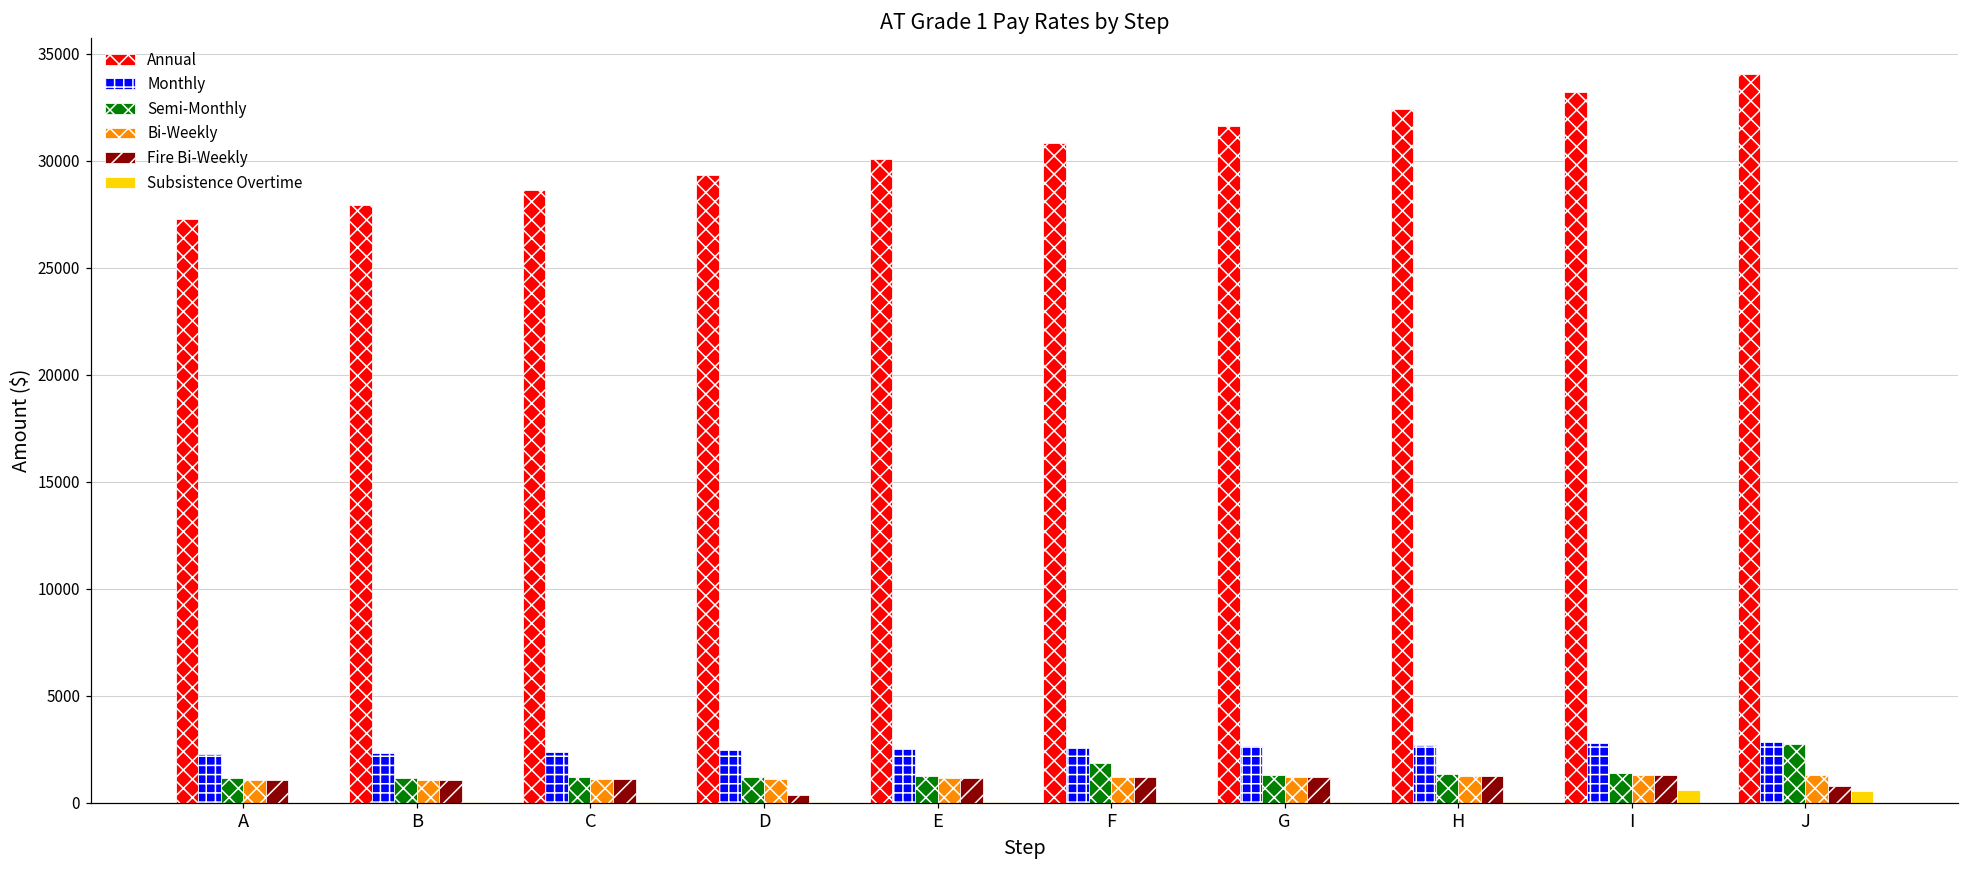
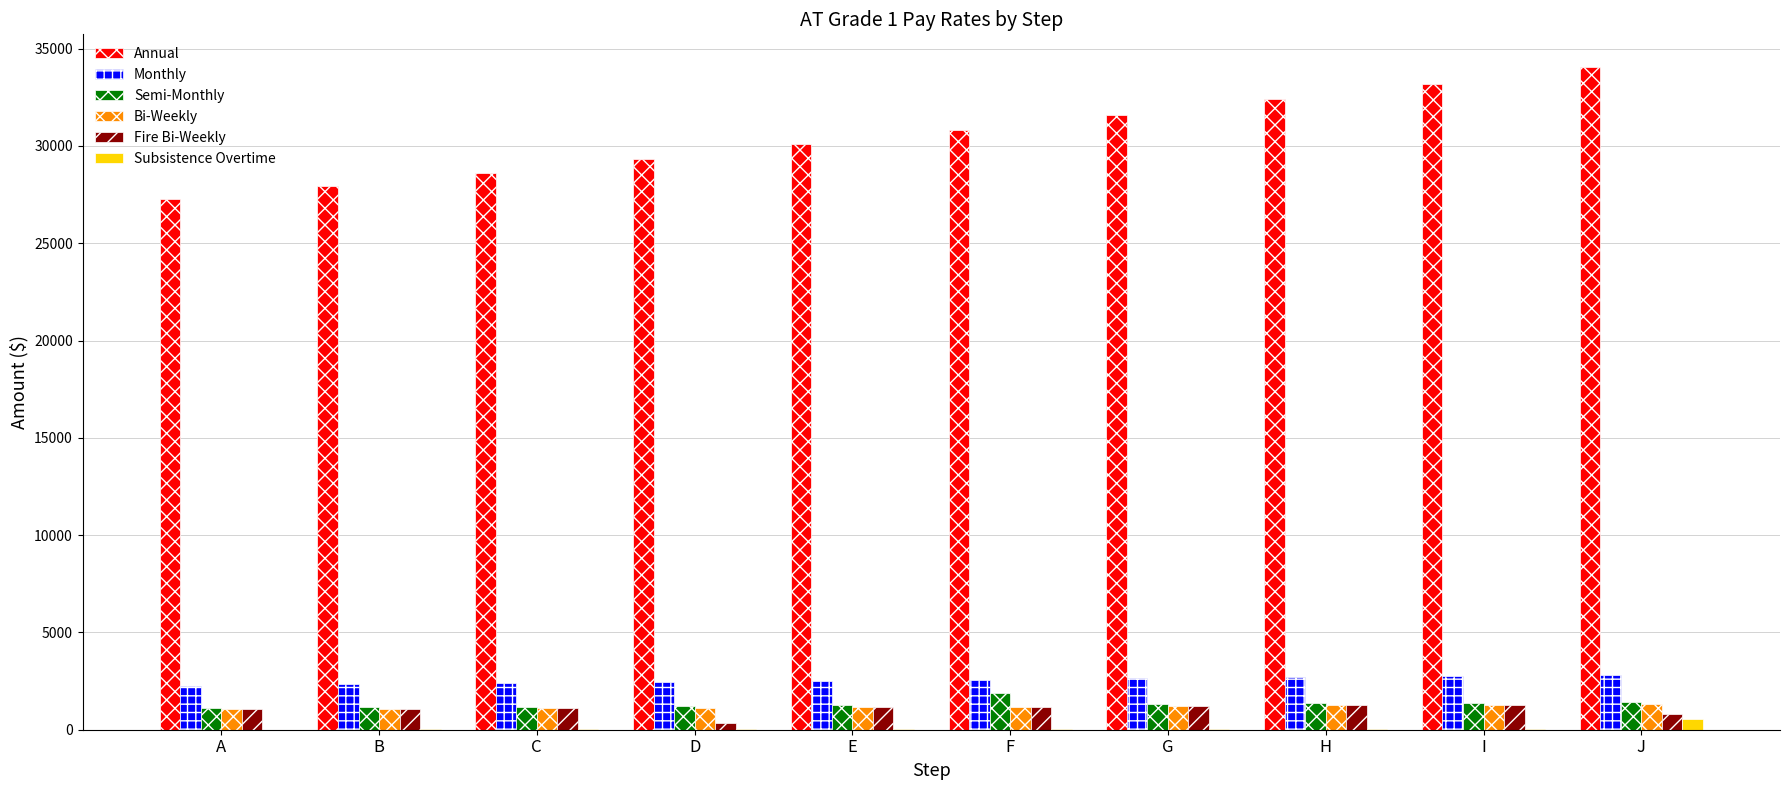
  {
    "Annual": {
      "A": 27300,
      "B": 27900,
      "C": 28600,
      "D": 29300,
      "E": 30100,
      "F": 30800,
      "G": 31600,
      "H": 32400,
      "I": 33200,
      "J": 34000
    },
    "Monthly": {
      "A": 2300,
      "B": 2300,
      "C": 2400,
      "D": 2400,
      "E": 2500,
      "F": 2600,
      "G": 2600,
      "H": 2700,
      "I": 2800,
      "J": 2800
    },
    "Semi-Monthly": {
      "A": 1100,
      "B": 1200,
      "C": 1200,
      "D": 1200,
      "E": 1300,
      "F": 1900,
      "G": 1300,
      "H": 1300,
      "I": 1400,
-     "J": 2700
+     "J": 1400
    },
    "Bi-Weekly": {
      "A": 1000,
      "B": 1100,
      "C": 1100,
      "D": 1100,
      "E": 1200,
      "F": 1200,
      "G": 1200,
      "H": 1200,
      "I": 1300,
      "J": 1300
    },
    "Fire Bi-Weekly": {
      "A": 1000,
      "B": 1100,
      "C": 1100,
      "D": 400,
      "E": 1200,
      "F": 1200,
      "G": 1200,
      "H": 1200,
      "I": 1300,
      "J": 800
    },
    "Subsistence Overtime": {
      "A": 0,
-     "I": 600,
+     "I": 0,
      "J": 500
    }
  }
